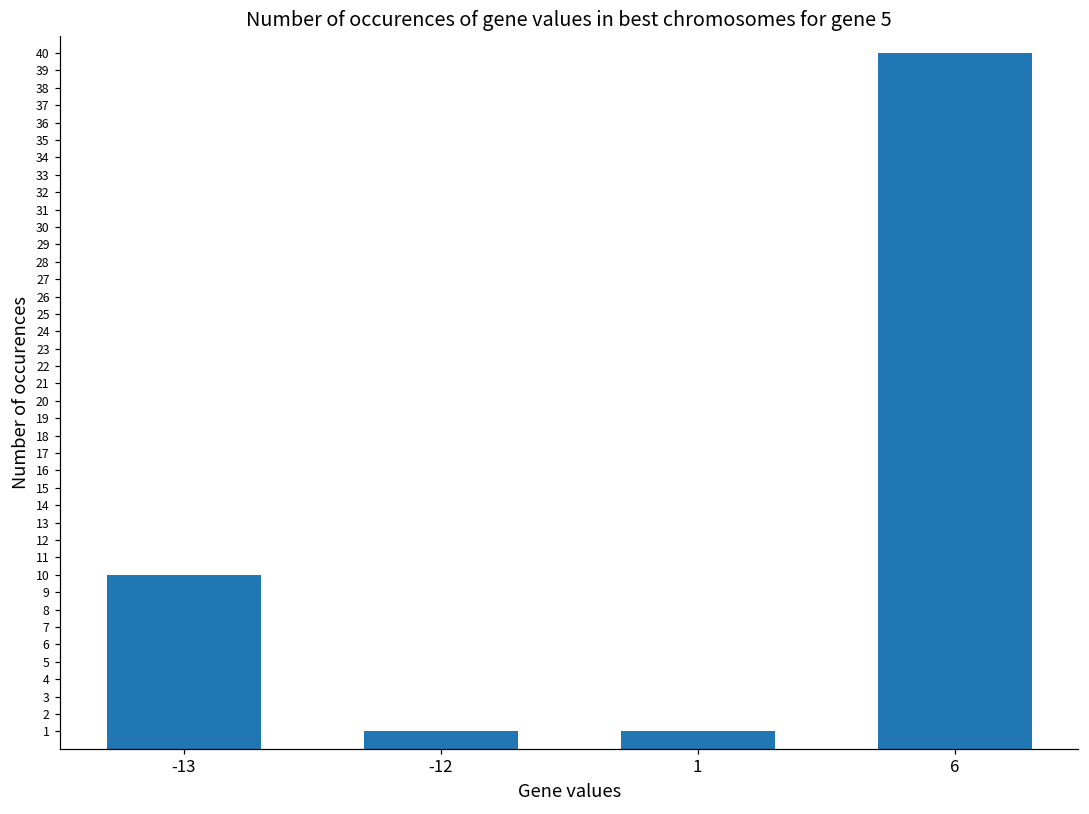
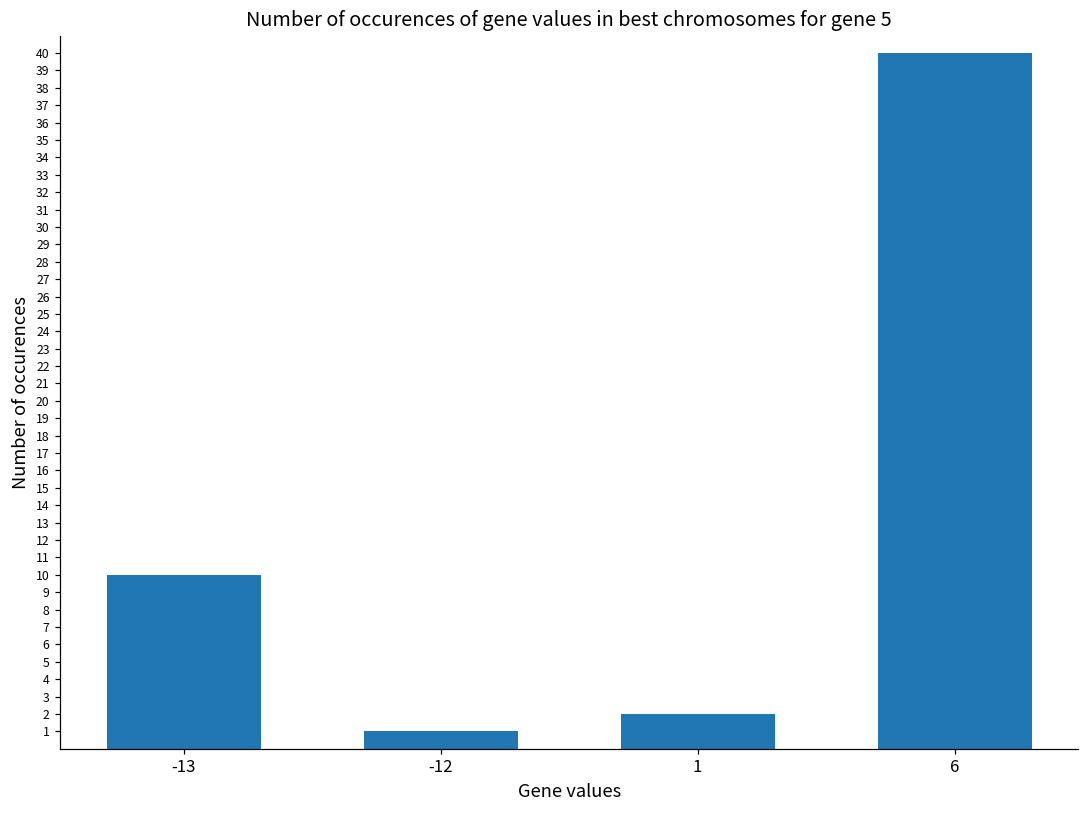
  {
    "-13": 10,
    "-12": 1,
-   "1": 1,
+   "1": 2,
    "6": 40
  }
